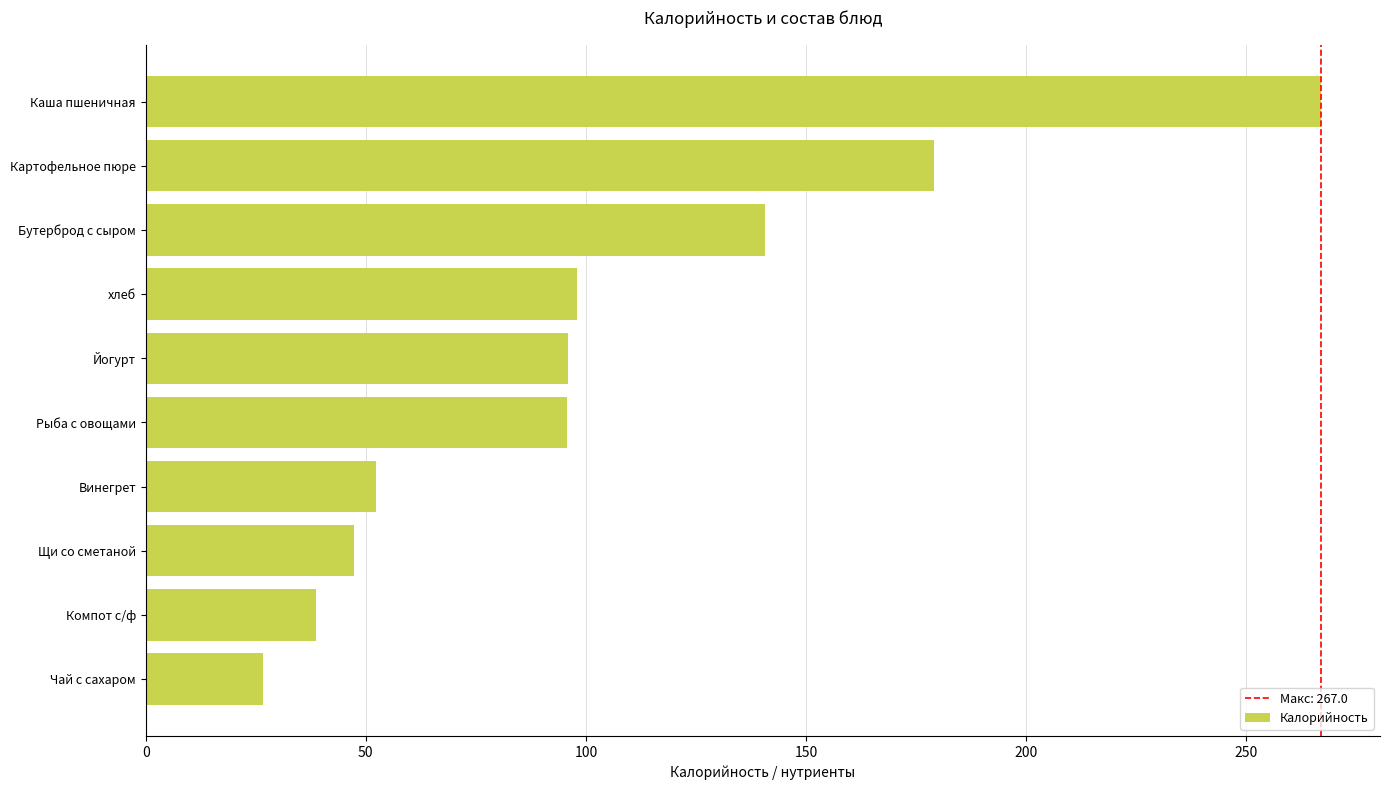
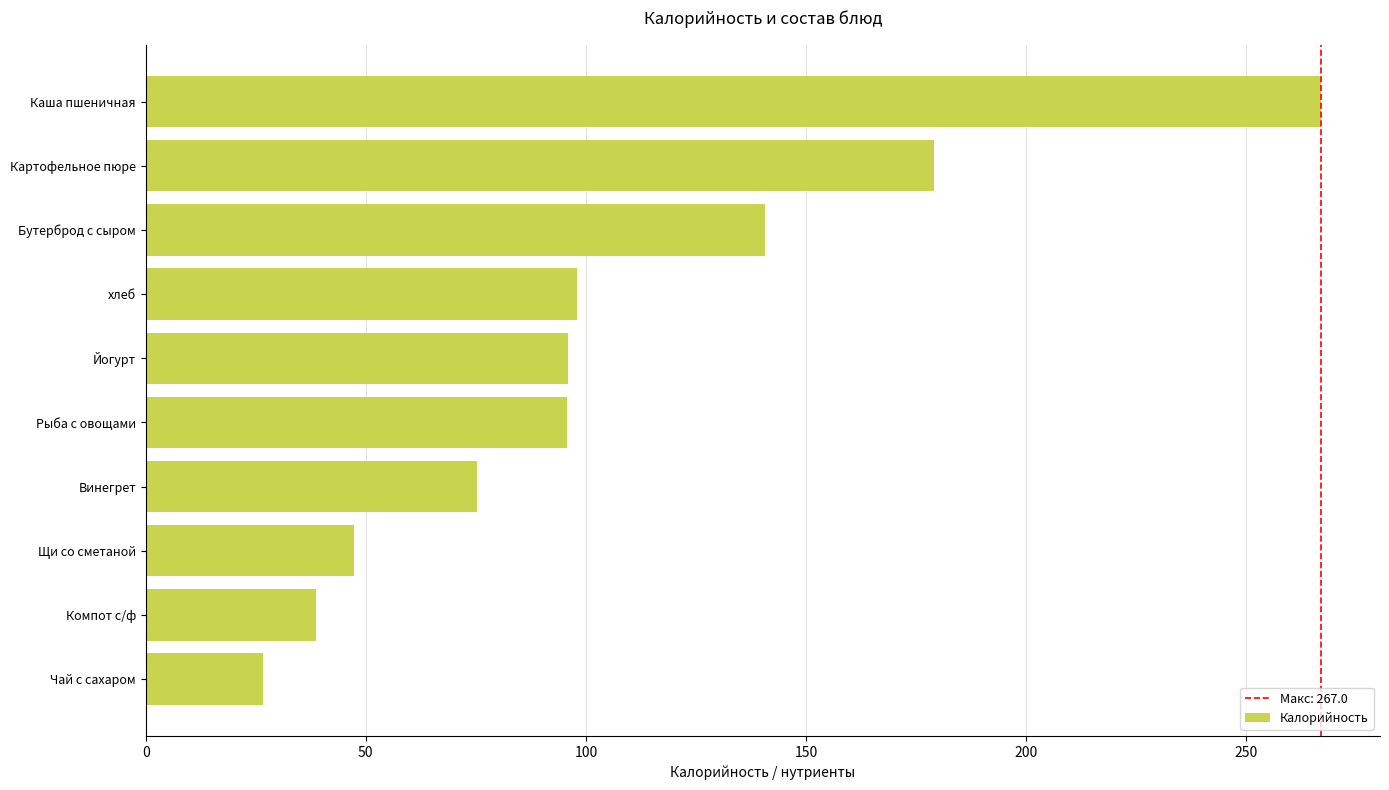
  {
    "Каша пшеничная": 267,
    "Картофельное пюре": 179,
    "Бутерброд с сыром": 141,
    "хлеб": 98,
    "Йогурт": 96,
    "Рыба с овощами": 96,
-   "Винегрет": 52,
+   "Винегрет": 75,
    "Щи со сметаной": 47,
    "Компот с/ф": 39,
    "Чай с сахаром": 27
  }
